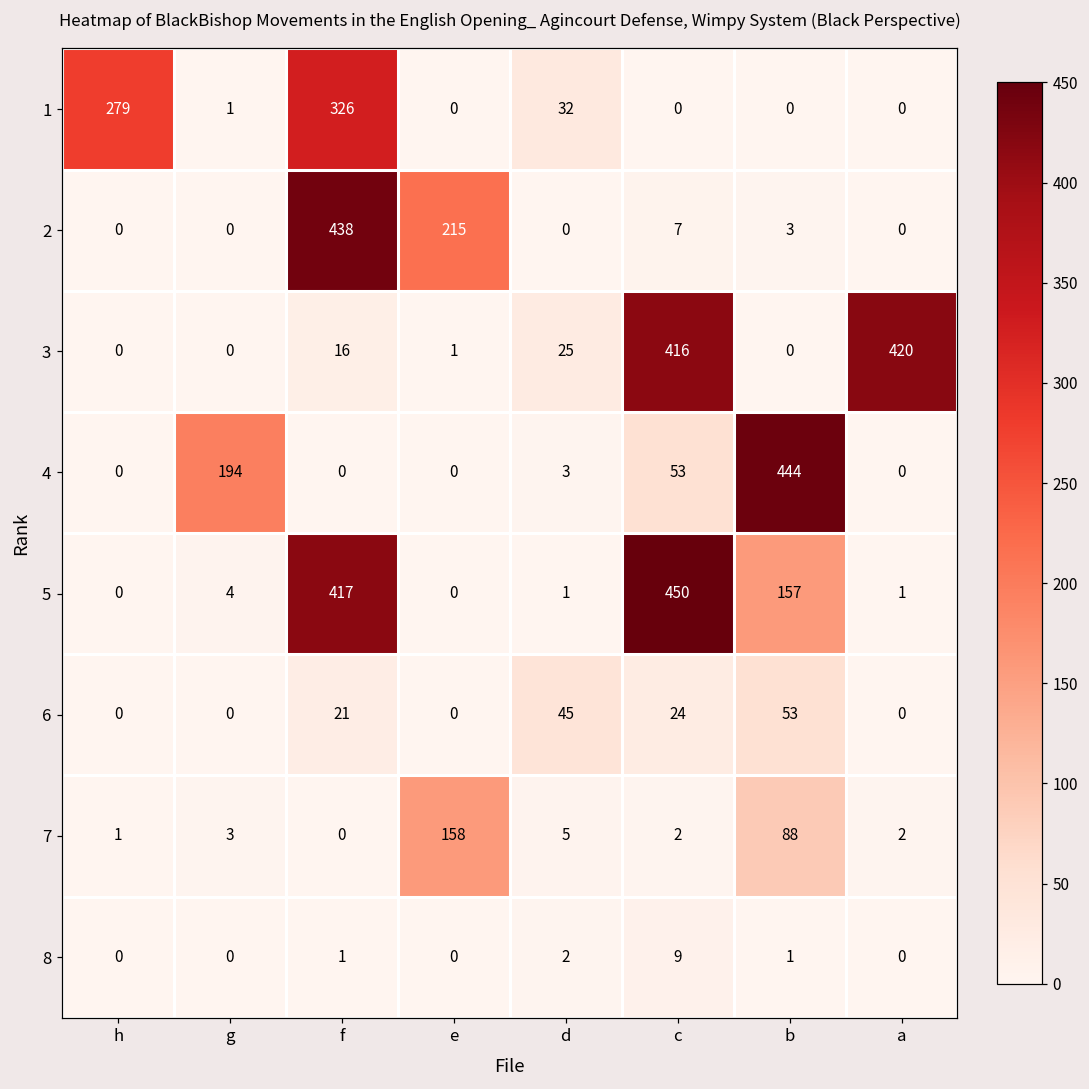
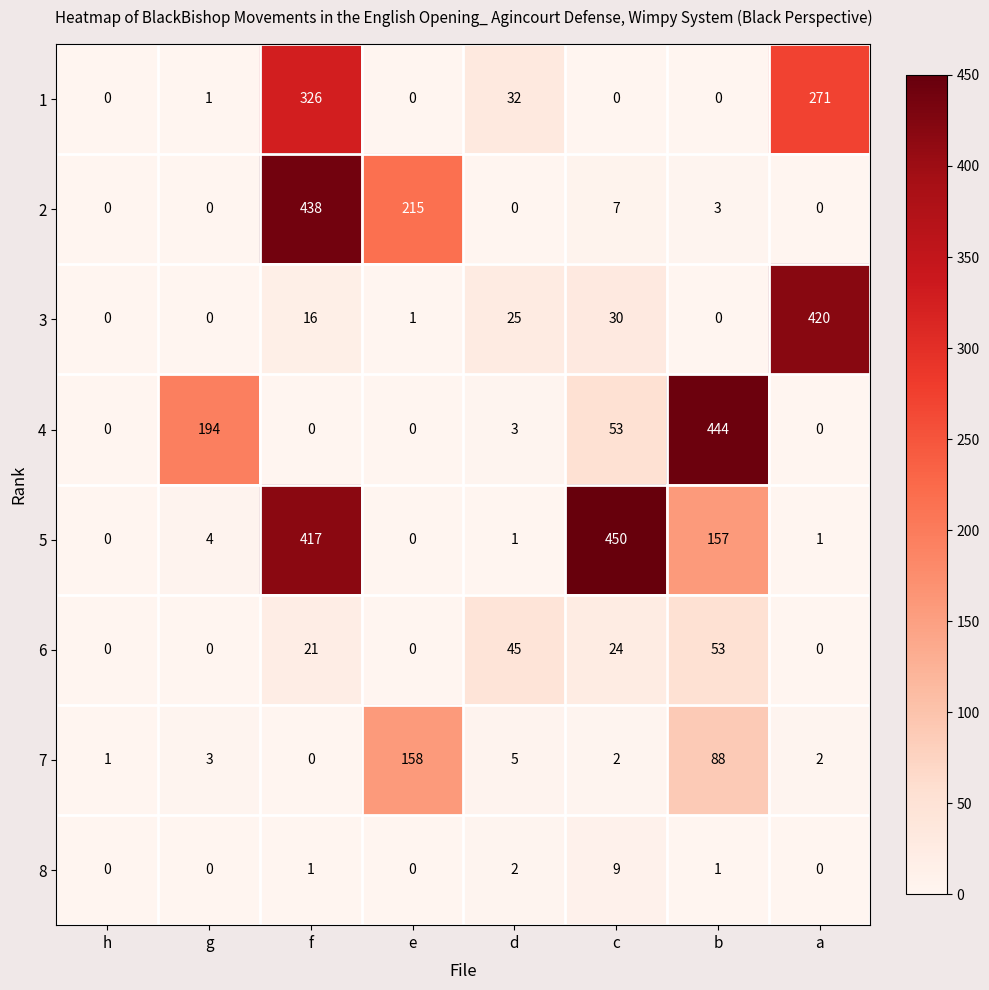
  {
    "1": {
-     "h": 279,
+     "h": 0,
      "g": 1,
      "f": 326,
      "e": 0,
      "d": 32,
      "c": 0,
      "b": 0,
-     "a": 0
+     "a": 271
    },
    "2": {
      "h": 0,
      "g": 0,
      "f": 438,
      "e": 215,
      "d": 0,
      "c": 7,
      "b": 3,
      "a": 0
    },
    "3": {
      "h": 0,
      "g": 0,
      "f": 16,
      "e": 1,
      "d": 25,
-     "c": 416,
+     "c": 30,
      "b": 0,
      "a": 420
    },
    "4": {
      "h": 0,
      "g": 194,
      "f": 0,
      "e": 0,
      "d": 3,
      "c": 53,
      "b": 444,
      "a": 0
    },
    "5": {
      "h": 0,
      "g": 4,
      "f": 417,
      "e": 0,
      "d": 1,
      "c": 450,
      "b": 157,
      "a": 1
    },
    "6": {
      "h": 0,
      "g": 0,
      "f": 21,
      "e": 0,
      "d": 45,
      "c": 24,
      "b": 53,
      "a": 0
    },
    "7": {
      "h": 1,
      "g": 3,
      "f": 0,
      "e": 158,
      "d": 5,
      "c": 2,
      "b": 88,
      "a": 2
    },
    "8": {
      "h": 0,
      "g": 0,
      "f": 1,
      "e": 0,
      "d": 2,
      "c": 9,
      "b": 1,
      "a": 0
    }
  }
